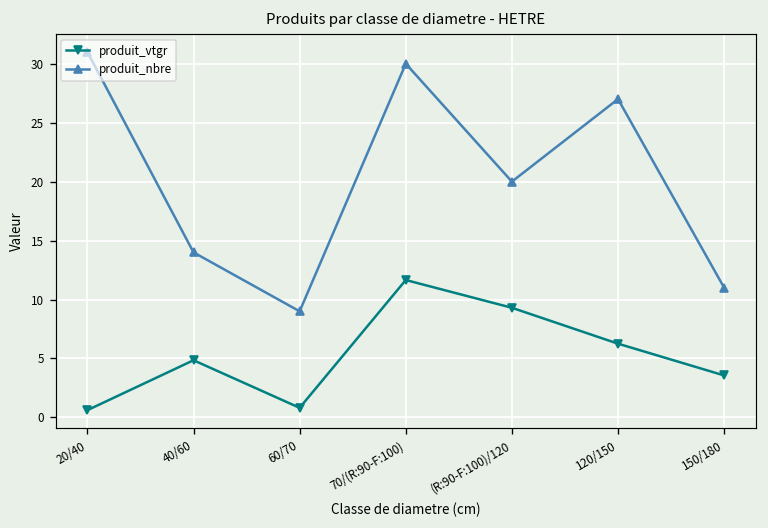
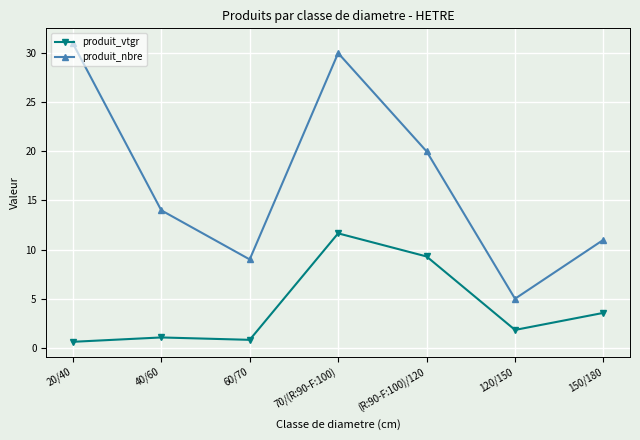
  {
    "produit_vtgr": {
      "20/40": 1,
-     "40/60": 5,
+     "40/60": 1,
      "60/70": 1,
      "70/(R:90-F:100)": 12,
      "(R:90-F:100)/120": 9,
-     "120/150": 6,
+     "120/150": 2,
      "150/180": 4
    },
    "produit_nbre": {
      "40/60": 14,
      "60/70": 9,
      "70/(R:90-F:100)": 30,
      "(R:90-F:100)/120": 20,
-     "120/150": 27,
+     "120/150": 5,
      "150/180": 11
    }
  }
